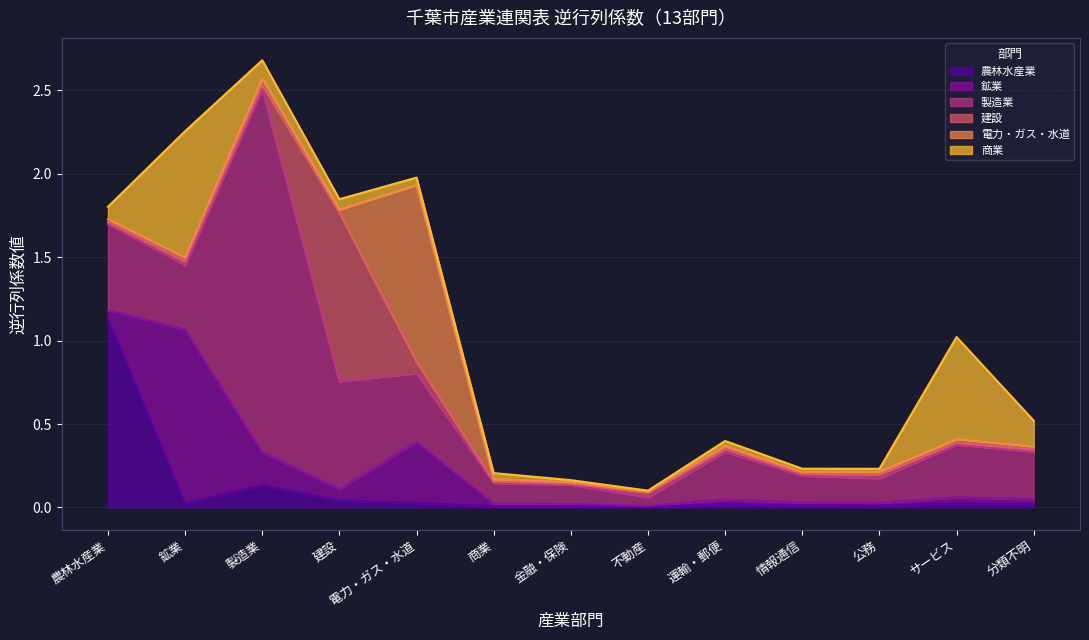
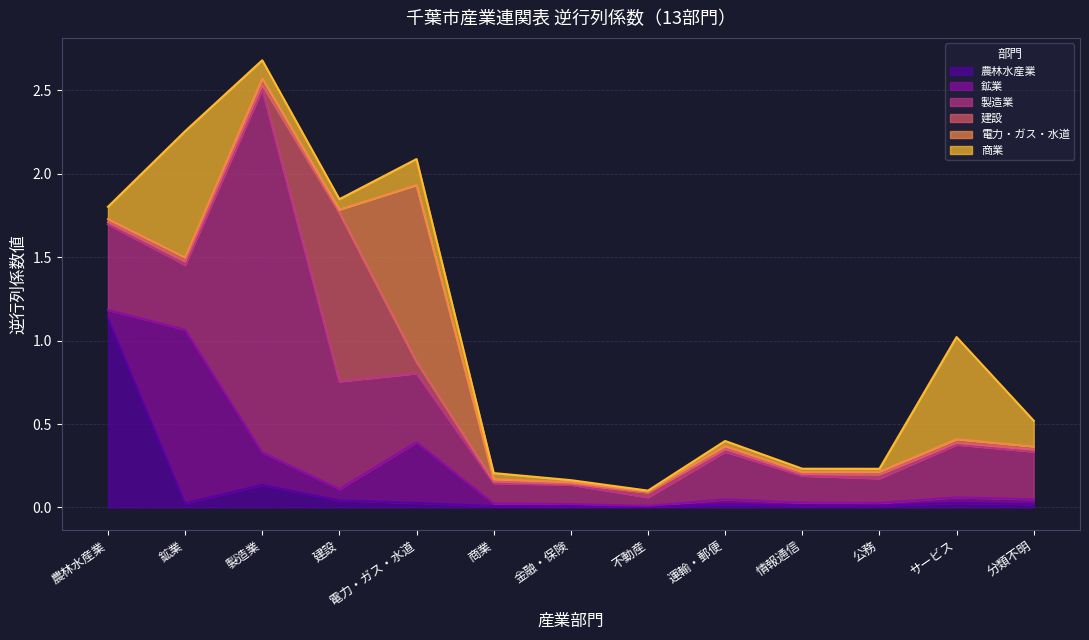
  {
    "商業": {
      "農林水産業": 0.07,
      "鉱業": 0.76,
      "製造業": 0.11,
      "建設": 0.06,
-     "電力・ガス・水道": 0.04,
+     "電力・ガス・水道": 0.16,
      "商業": 0.04,
      "運輸・郵便": 0.03,
      "情報通信": 0.02,
      "公務": 0.02,
      "サービス": 0.61,
      "分類不明": 0.15
    }
  }
